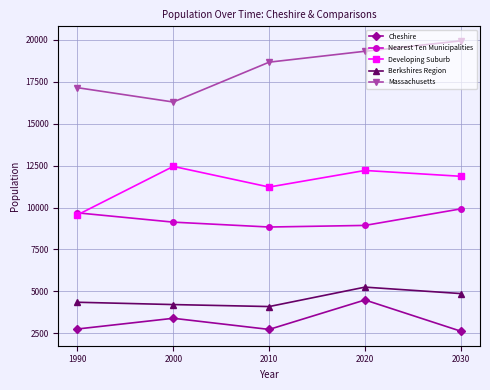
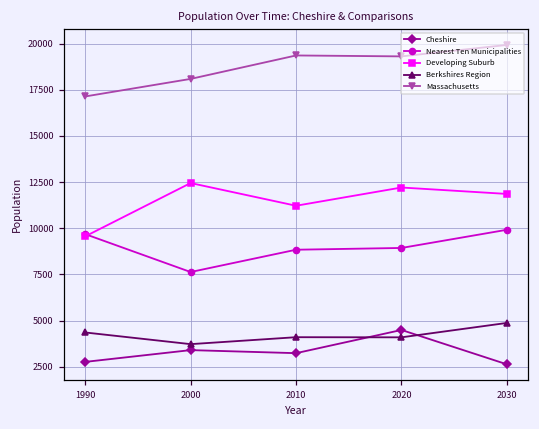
  {
    "Cheshire": {
      "1990": 2800,
      "2000": 3400,
-     "2010": 2700,
+     "2010": 3200,
      "2020": 4500,
      "2030": 2600
    },
    "Nearest Ten Municipalities": {
-     "2000": 9100,
+     "2000": 7600,
      "2010": 8800,
      "2020": 8900,
      "2030": 9900
    },
    "Developing Suburb": {
      "2000": 12500,
      "2010": 11200,
      "2020": 12200,
      "2030": 11900
    },
    "Berkshires Region": {
      "1990": 4400,
-     "2000": 4200,
+     "2000": 3700,
      "2010": 4100,
-     "2020": 5300,
+     "2020": 4100,
      "2030": 4900
    },
    "Massachusetts": {
      "1990": 17100,
-     "2000": 16300,
-     "2010": 18700,
+     "2000": 18100,
+     "2010": 19400,
      "2020": 19300
    }
  }
